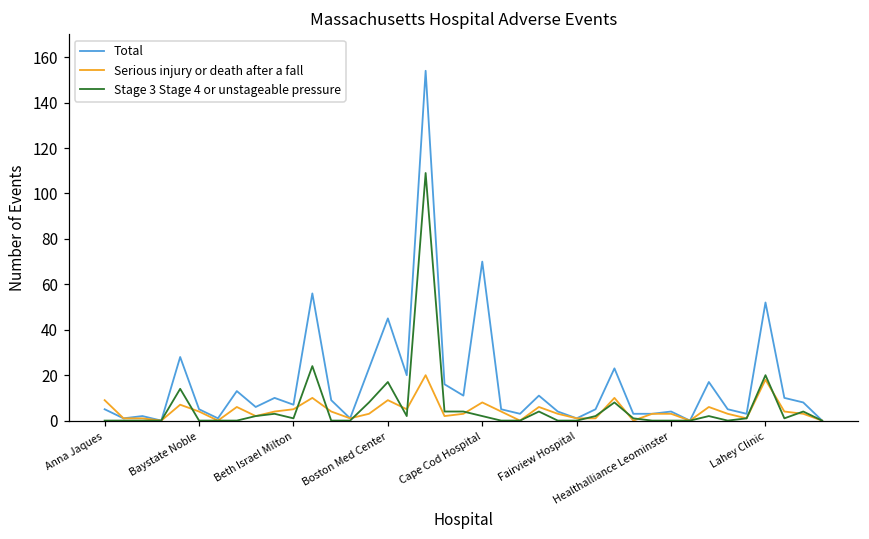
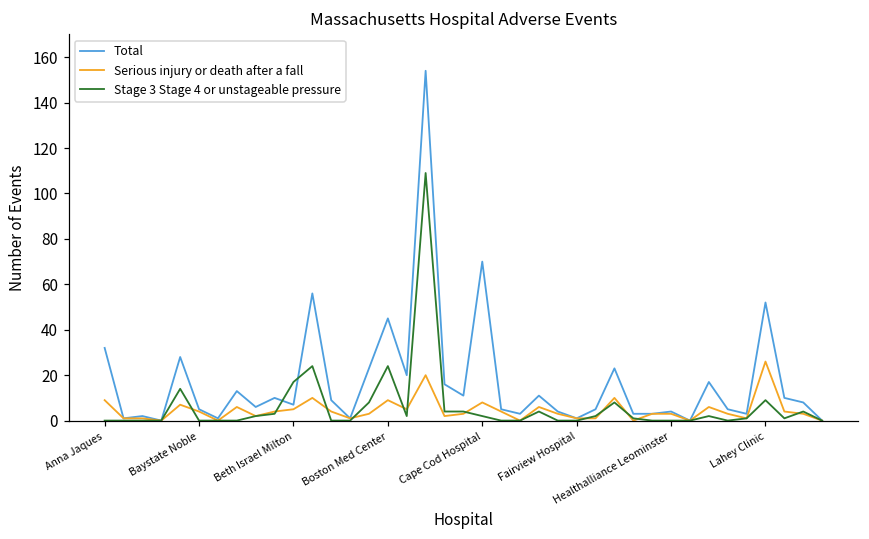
  {
    "Total": {
-     "Anna Jaques": 5,
+     "Anna Jaques": 32,
      "Beth Israel Milton": 7,
      "Boston Med Center": 45,
      "Cape Cod Hospital": 70,
      "Lahey Clinic": 52
    },
    "Serious injury or death after a fall": {
      "Anna Jaques": 9,
      "Beth Israel Milton": 5,
      "Boston Med Center": 9,
      "Cape Cod Hospital": 8,
-     "Lahey Clinic": 18
+     "Lahey Clinic": 26
    },
    "Stage 3 Stage 4 or unstageable pressure": {
      "Anna Jaques": 0,
      "Baystate Noble": 0,
-     "Beth Israel Milton": 1,
-     "Boston Med Center": 17,
+     "Beth Israel Milton": 17,
+     "Boston Med Center": 24,
      "Cape Cod Hospital": 2,
      "Healthalliance Leominster": 0,
-     "Lahey Clinic": 20
+     "Lahey Clinic": 9
    }
  }
